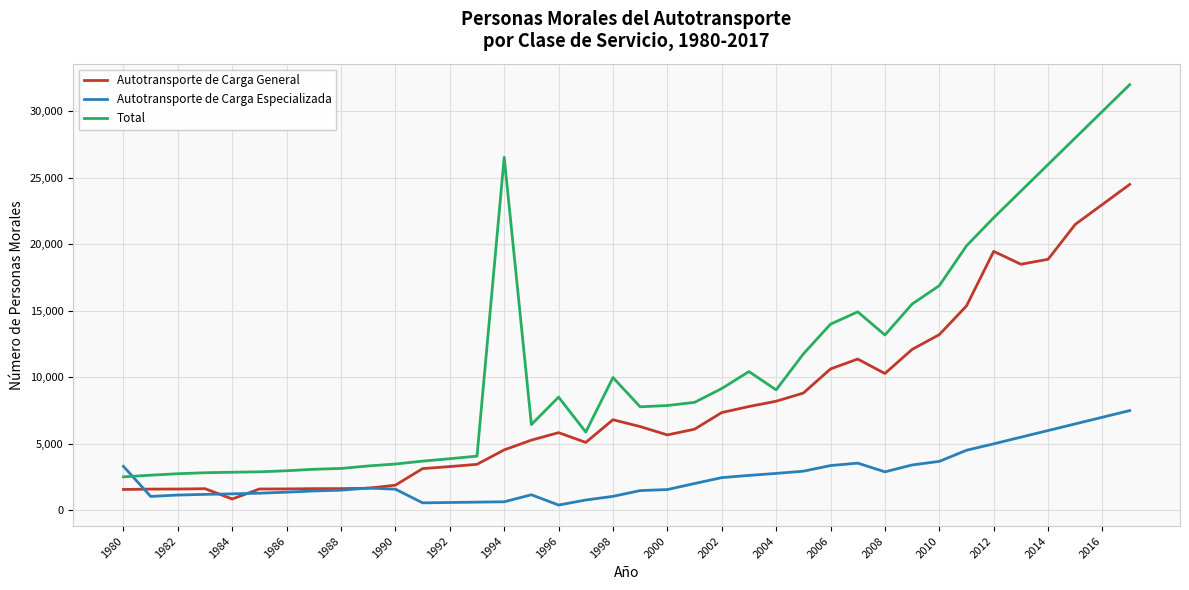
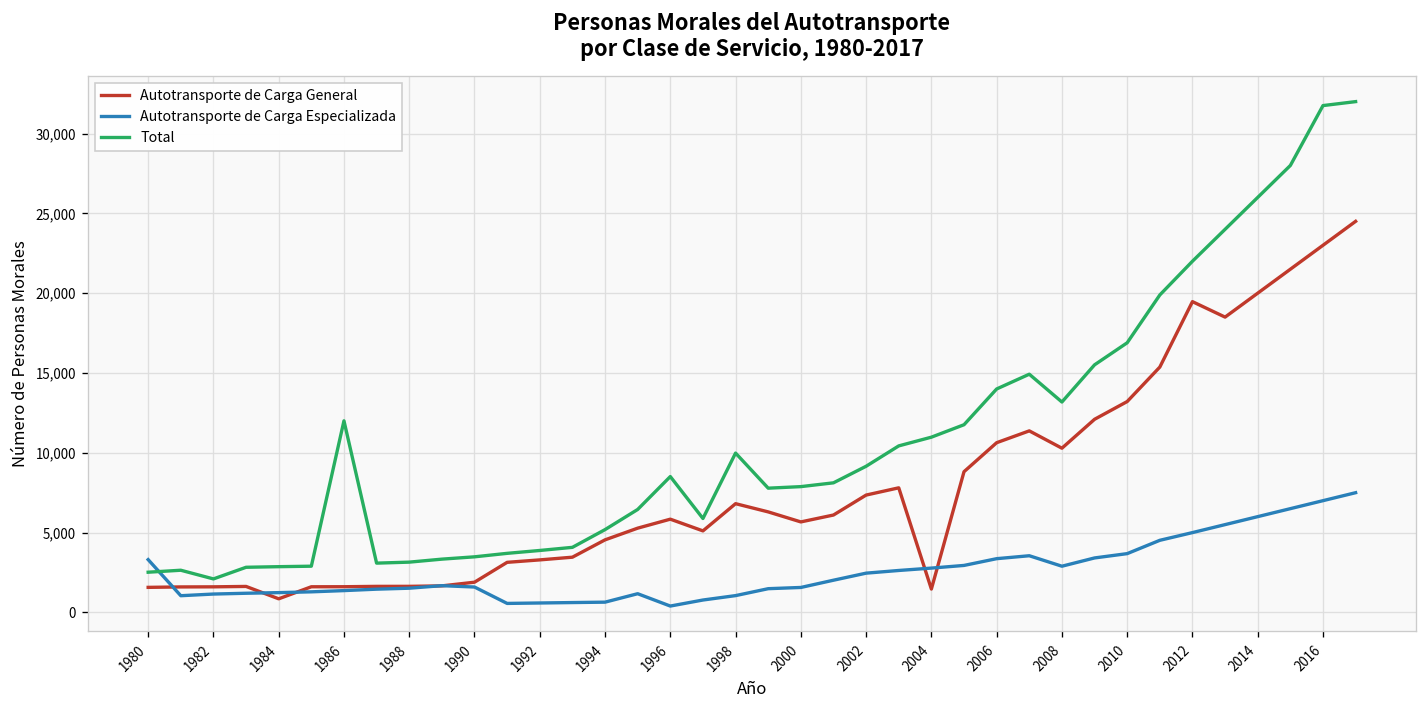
  {
    "Autotransporte de Carga General": {
      "1980": "1,600",
      "1982": "1,600",
      "1984": "900",
      "1986": "1,600",
      "1990": "1,900",
      "1992": "3,300",
      "1994": "4,500",
      "1996": "5,800",
      "1998": "6,800",
      "2000": "5,700",
      "2002": "7,400",
-     "2004": "8,200",
+     "2004": "1,500",
      "2006": "10,600",
      "2008": "10,300",
      "2010": "13,200",
      "2012": "19,500",
-     "2014": "18,900",
+     "2014": "20,000",
      "2016": "23,000"
    },
    "Autotransporte de Carga Especializada": {
      "1980": "3,300",
      "1982": "1,200",
      "1984": "1,200",
      "1986": "1,400",
      "1990": "1,600",
      "1992": "600",
      "1994": "600",
      "1996": "400",
      "1998": "1,100",
      "2000": "1,600",
      "2002": "2,500",
      "2004": "2,800",
      "2006": "3,400",
      "2008": "2,900",
      "2010": "3,700",
      "2012": "5,000",
      "2014": "6,000",
      "2016": "7,000"
    },
    "Total": {
      "1980": "2,500",
-     "1982": "2,800",
+     "1982": "2,100",
      "1984": "2,900",
-     "1986": "3,000",
+     "1986": "12,000",
      "1988": "3,100",
      "1990": "3,500",
      "1992": "3,900",
-     "1994": "26,500",
+     "1994": "5,200",
      "1996": "8,500",
      "1998": "10,000",
      "2000": "7,900",
      "2002": "9,200",
-     "2004": "9,100",
+     "2004": "11,000",
      "2006": "14,000",
      "2008": "13,200",
      "2010": "16,900",
      "2012": "22,000",
      "2014": "26,000",
-     "2016": "30,000"
+     "2016": "31,800"
    }
  }
